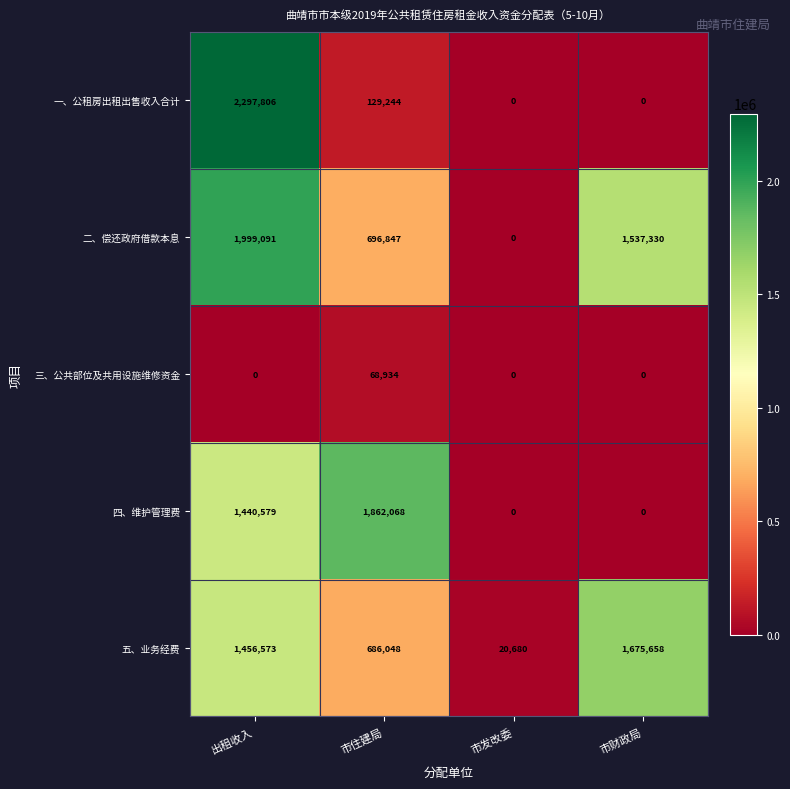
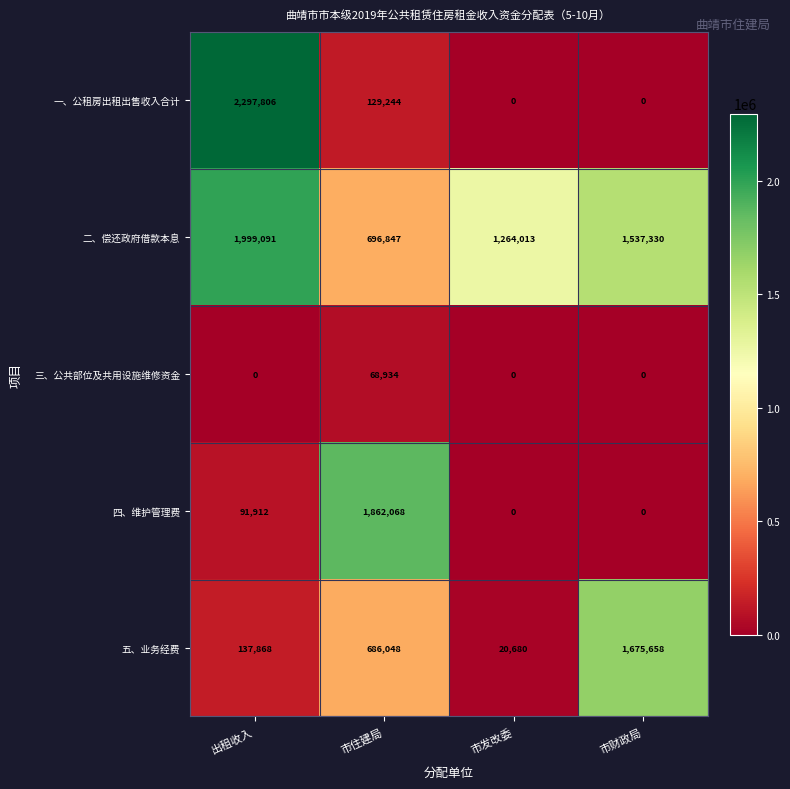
  {
    "一、公租房出租出售收入合计": {
      "出租收入": "2,297,806",
      "市住建局": "129,244",
      "市发改委": "0",
      "市财政局": "0"
    },
    "二、偿还政府借款本息": {
      "出租收入": "1,999,091",
      "市住建局": "696,847",
-     "市发改委": "0",
+     "市发改委": "1,264,013",
      "市财政局": "1,537,330"
    },
    "三、公共部位及共用设施维修资金": {
      "出租收入": "0",
      "市住建局": "68,934",
      "市发改委": "0",
      "市财政局": "0"
    },
    "四、维护管理费": {
-     "出租收入": "1,440,579",
+     "出租收入": "91,912",
      "市住建局": "1,862,068",
      "市发改委": "0",
      "市财政局": "0"
    },
    "五、业务经费": {
-     "出租收入": "1,456,573",
+     "出租收入": "137,868",
      "市住建局": "686,048",
      "市发改委": "20,680",
      "市财政局": "1,675,658"
    }
  }
